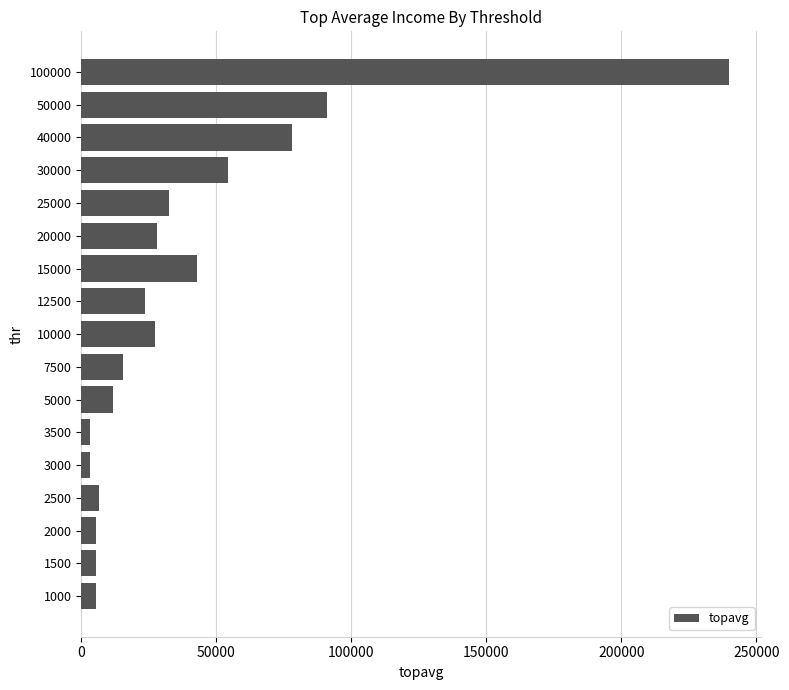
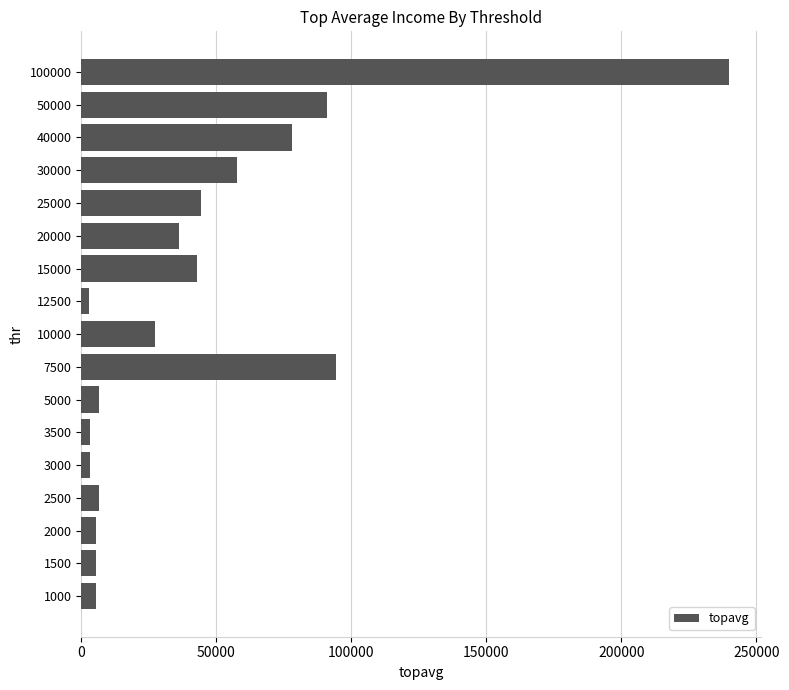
  {
    "100000": 240000,
    "50000": 91000,
    "40000": 78000,
-   "30000": 54000,
-   "25000": 32000,
-   "20000": 28000,
+   "30000": 58000,
+   "25000": 44000,
+   "20000": 36000,
    "15000": 43000,
-   "12500": 24000,
+   "12500": 3000,
    "10000": 27000,
-   "7500": 16000,
-   "5000": 12000,
+   "7500": 94000,
+   "5000": 7000,
    "3500": 3000,
    "3000": 3000,
    "2500": 7000,
    "2000": 6000,
    "1500": 5000,
    "1000": 5000
  }
